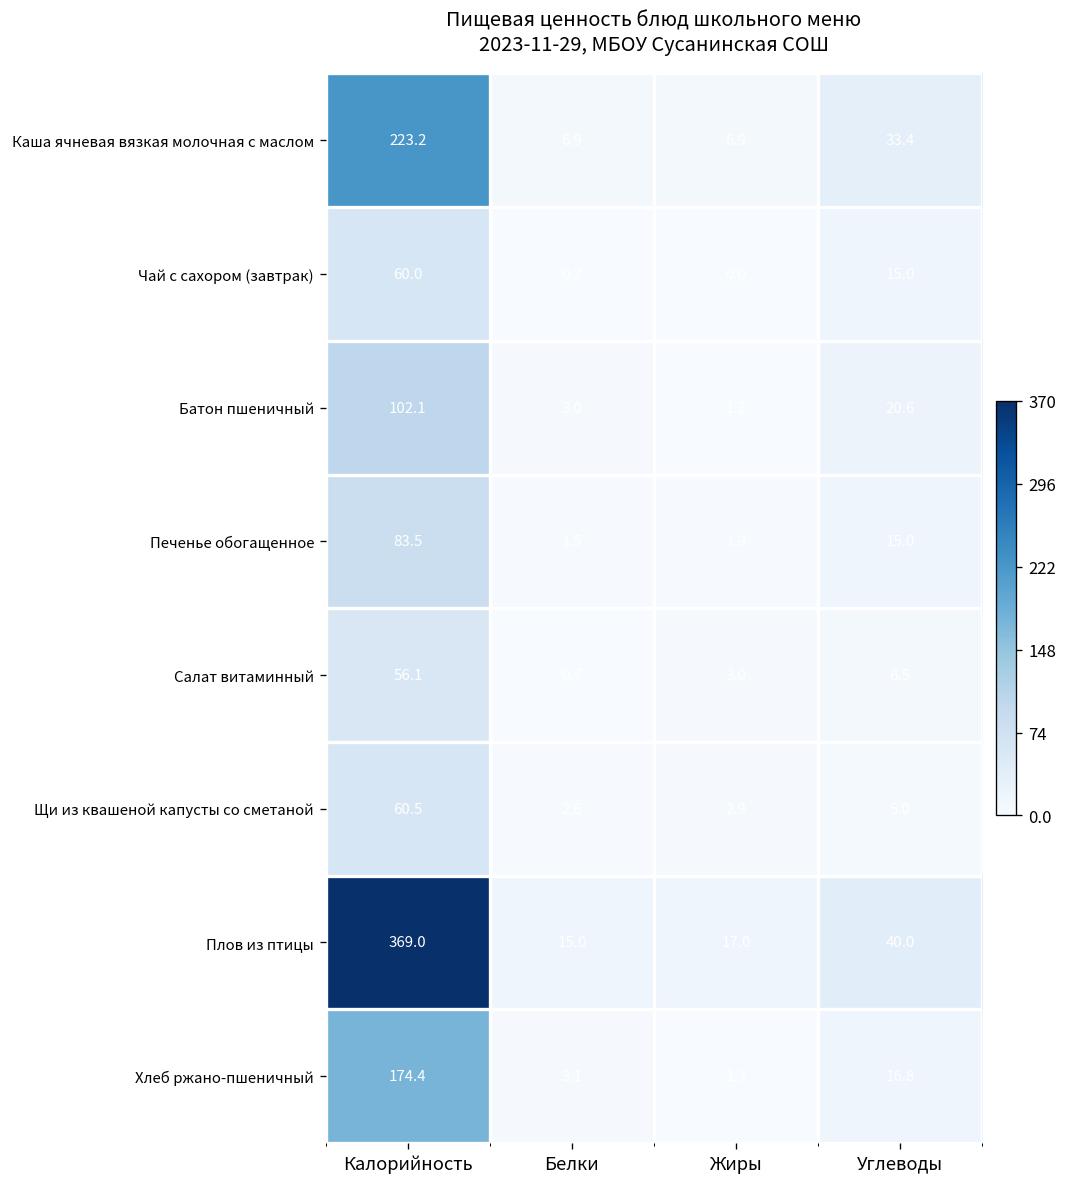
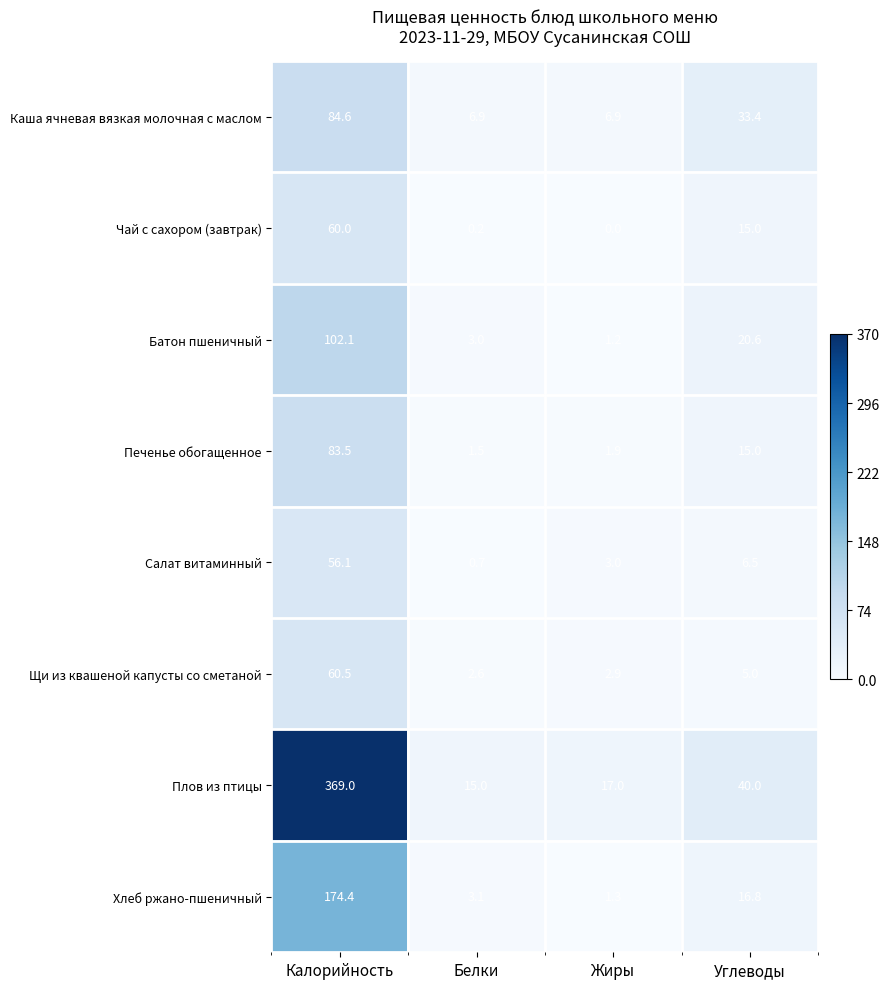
  {
    "Каша ячневая вязкая молочная с маслом": {
-     "Калорийность": 223.2
+     "Калорийность": 84.6
    },
    "Батон пшеничный": {
      "Калорийность": 102.1
    },
    "Печенье обогащенное": {
      "Калорийность": 83.5
    },
    "Плов из птицы": {
      "Калорийность": 369.0
    },
    "Хлеб ржано-пшеничный": {
      "Калорийность": 174.4
    }
  }
